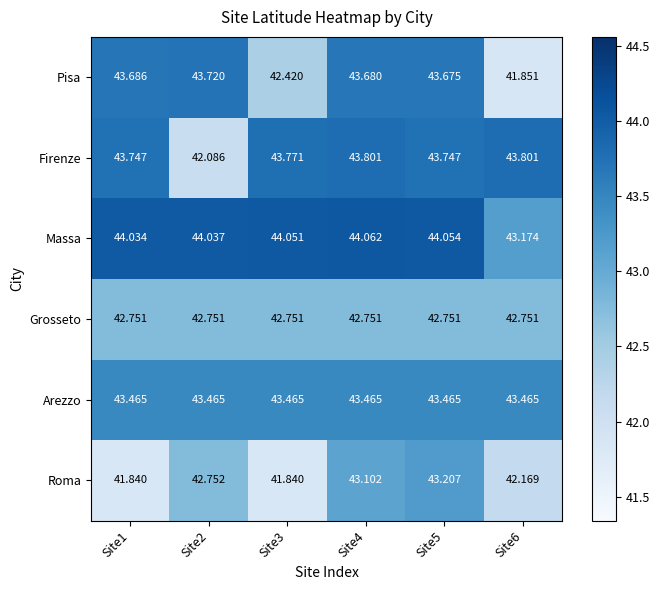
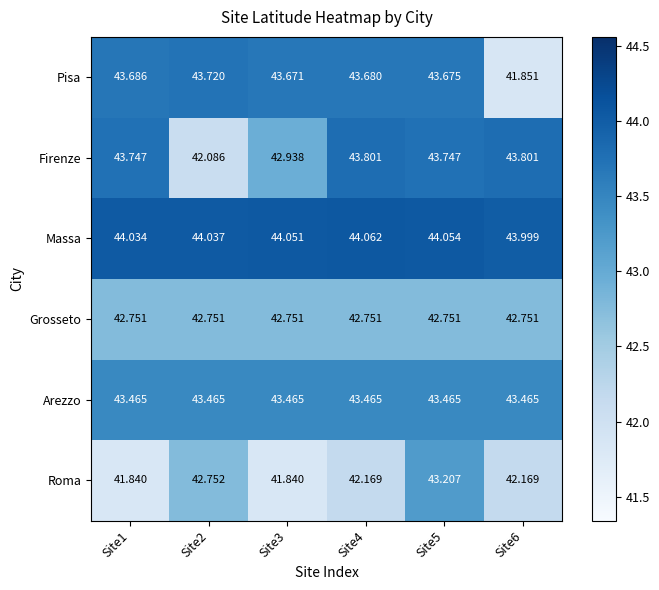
  {
    "Pisa": {
      "Site1": 43.686,
      "Site2": 43.720,
-     "Site3": 42.420,
+     "Site3": 43.671,
      "Site4": 43.680,
      "Site5": 43.675,
      "Site6": 41.851
    },
    "Firenze": {
      "Site1": 43.747,
      "Site2": 42.086,
-     "Site3": 43.771,
+     "Site3": 42.938,
      "Site4": 43.801,
      "Site5": 43.747,
      "Site6": 43.801
    },
    "Massa": {
      "Site1": 44.034,
      "Site2": 44.037,
      "Site3": 44.051,
      "Site4": 44.062,
      "Site5": 44.054,
-     "Site6": 43.174
+     "Site6": 43.999
    },
    "Grosseto": {
      "Site1": 42.751,
      "Site2": 42.751,
      "Site3": 42.751,
      "Site4": 42.751,
      "Site5": 42.751,
      "Site6": 42.751
    },
    "Arezzo": {
      "Site1": 43.465,
      "Site2": 43.465,
      "Site3": 43.465,
      "Site4": 43.465,
      "Site5": 43.465,
      "Site6": 43.465
    },
    "Roma": {
      "Site1": 41.840,
      "Site2": 42.752,
      "Site3": 41.840,
-     "Site4": 43.102,
+     "Site4": 42.169,
      "Site5": 43.207,
      "Site6": 42.169
    }
  }
